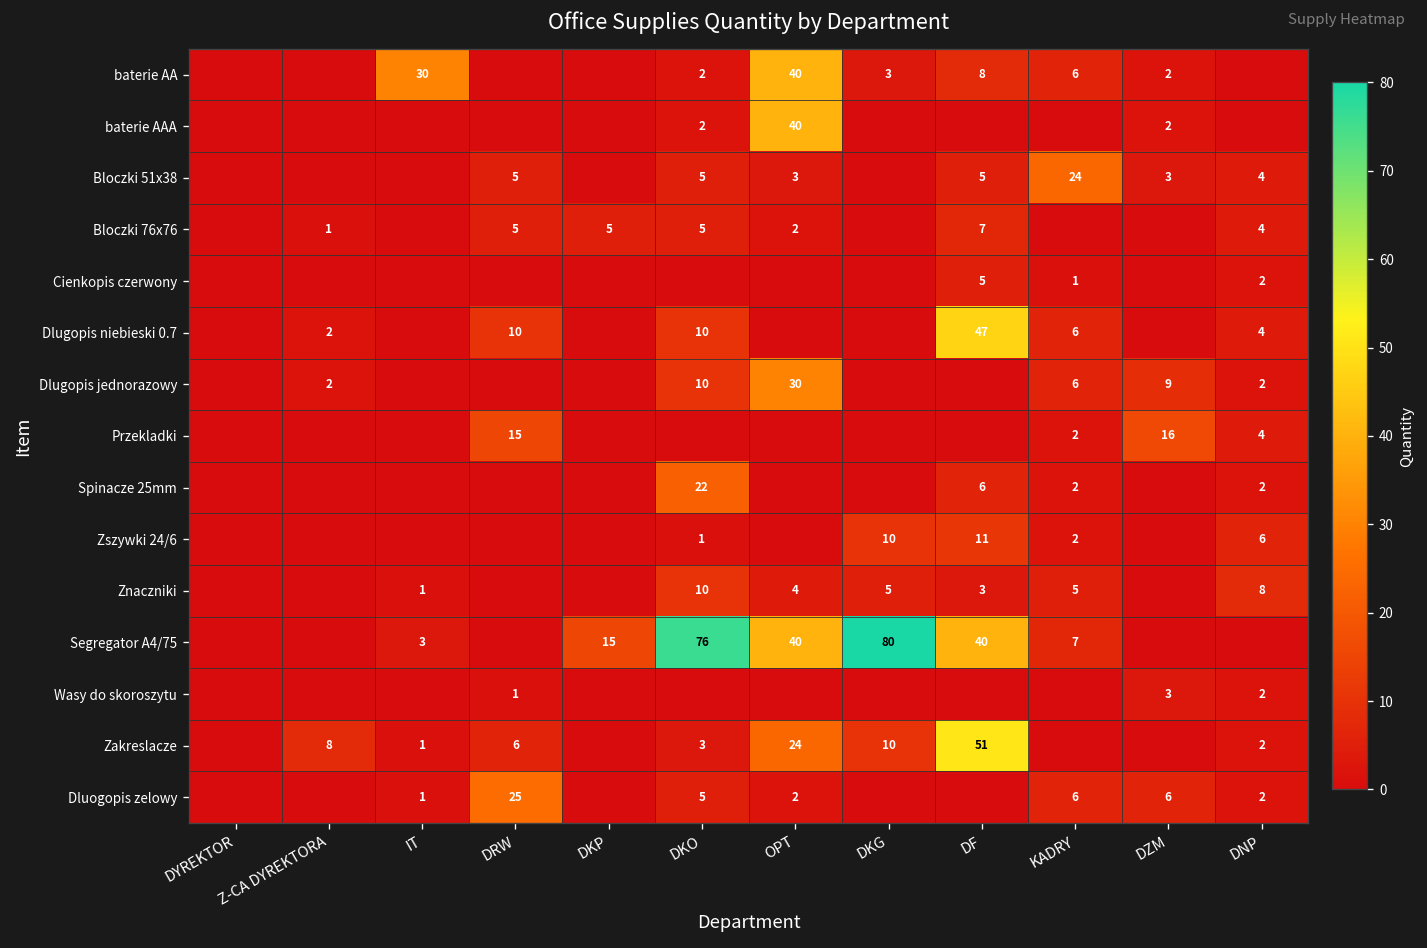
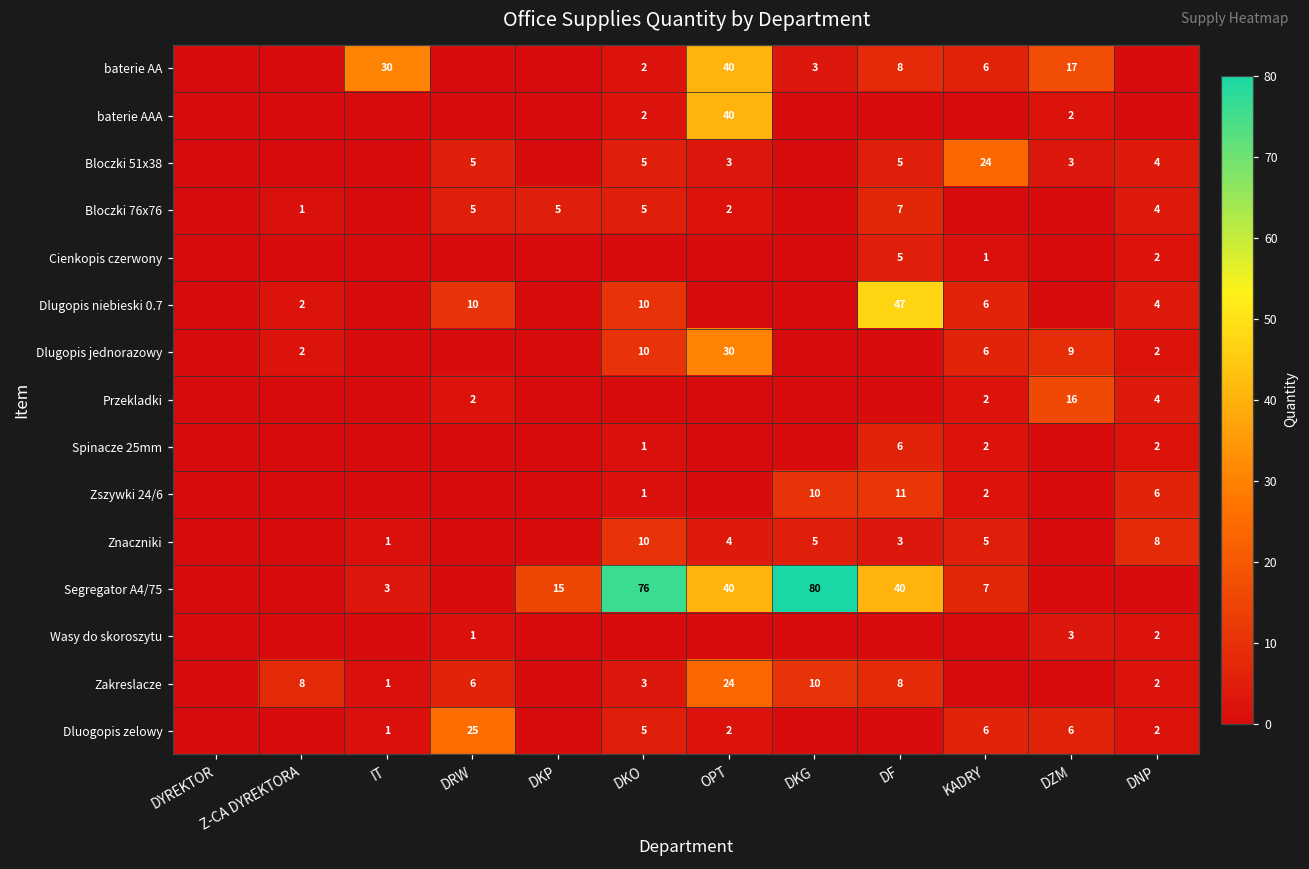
  {
    "baterie AA": {
      "IT": 30,
      "DKO": 2,
      "OPT": 40,
      "DKG": 3,
      "DF": 8,
      "KADRY": 6,
-     "DZM": 2
+     "DZM": 17
    },
    "baterie AAA": {
      "DKO": 2,
      "OPT": 40,
      "DZM": 2
    },
    "Bloczki 51x38": {
      "DRW": 5,
      "DKO": 5,
      "OPT": 3,
      "DF": 5,
      "KADRY": 24,
      "DZM": 3,
      "DNP": 4
    },
    "Bloczki 76x76": {
      "Z-CA DYREKTORA": 1,
      "DRW": 5,
      "DKP": 5,
      "DKO": 5,
      "OPT": 2,
      "DF": 7,
      "DNP": 4
    },
    "Cienkopis czerwony": {
      "DF": 5,
      "KADRY": 1,
      "DNP": 2
    },
    "Dlugopis niebieski 0.7": {
      "Z-CA DYREKTORA": 2,
      "DRW": 10,
      "DKO": 10,
      "DF": 47,
      "KADRY": 6,
      "DNP": 4
    },
    "Dlugopis jednorazowy": {
      "Z-CA DYREKTORA": 2,
      "DKO": 10,
      "OPT": 30,
      "KADRY": 6,
      "DZM": 9,
      "DNP": 2
    },
    "Przekladki": {
-     "DRW": 15,
+     "DRW": 2,
      "KADRY": 2,
      "DZM": 16,
      "DNP": 4
    },
    "Spinacze 25mm": {
-     "DKO": 22,
+     "DKO": 1,
      "DF": 6,
      "KADRY": 2,
      "DNP": 2
    },
    "Zszywki 24/6": {
      "DKO": 1,
      "DKG": 10,
      "DF": 11,
      "KADRY": 2,
      "DNP": 6
    },
    "Znaczniki": {
      "IT": 1,
      "DKO": 10,
      "OPT": 4,
      "DKG": 5,
      "DF": 3,
      "KADRY": 5,
      "DNP": 8
    },
    "Segregator A4/75": {
      "IT": 3,
      "DKP": 15,
      "DKO": 76,
      "OPT": 40,
      "DKG": 80,
      "DF": 40,
      "KADRY": 7
    },
    "Wasy do skoroszytu": {
      "DRW": 1,
      "DZM": 3,
      "DNP": 2
    },
    "Zakreslacze": {
      "Z-CA DYREKTORA": 8,
      "IT": 1,
      "DRW": 6,
      "DKO": 3,
      "OPT": 24,
      "DKG": 10,
-     "DF": 51,
+     "DF": 8,
      "DNP": 2
    },
    "Dluogopis zelowy": {
      "IT": 1,
      "DRW": 25,
      "DKO": 5,
      "OPT": 2,
      "KADRY": 6,
      "DZM": 6,
      "DNP": 2
    }
  }
